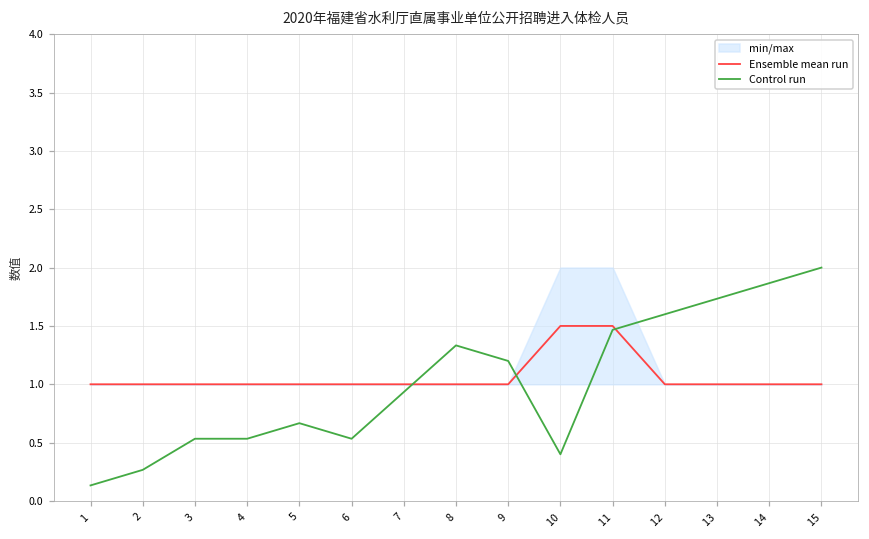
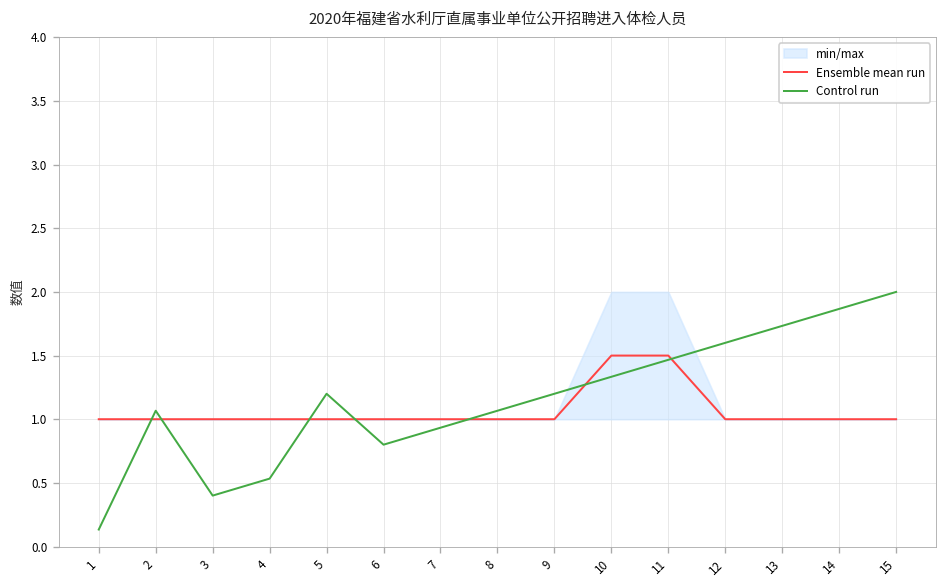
  {
    "Ensemble mean run": {
      "10": 1.50,
      "11": 1.50
    },
    "min/max": {
      "10": 2.00,
      "11": 2.00
    },
    "Control run": {
      "1": 0.13,
-     "2": 0.27,
-     "3": 0.53,
+     "2": 1.07,
+     "3": 0.40,
      "4": 0.53,
-     "5": 0.67,
-     "6": 0.53,
+     "5": 1.20,
+     "6": 0.80,
      "7": 0.93,
-     "8": 1.33,
+     "8": 1.07,
      "9": 1.20,
-     "10": 0.40,
+     "10": 1.33,
      "11": 1.47,
      "12": 1.60,
      "13": 1.73,
      "14": 1.87,
      "15": 2.00
    }
  }
